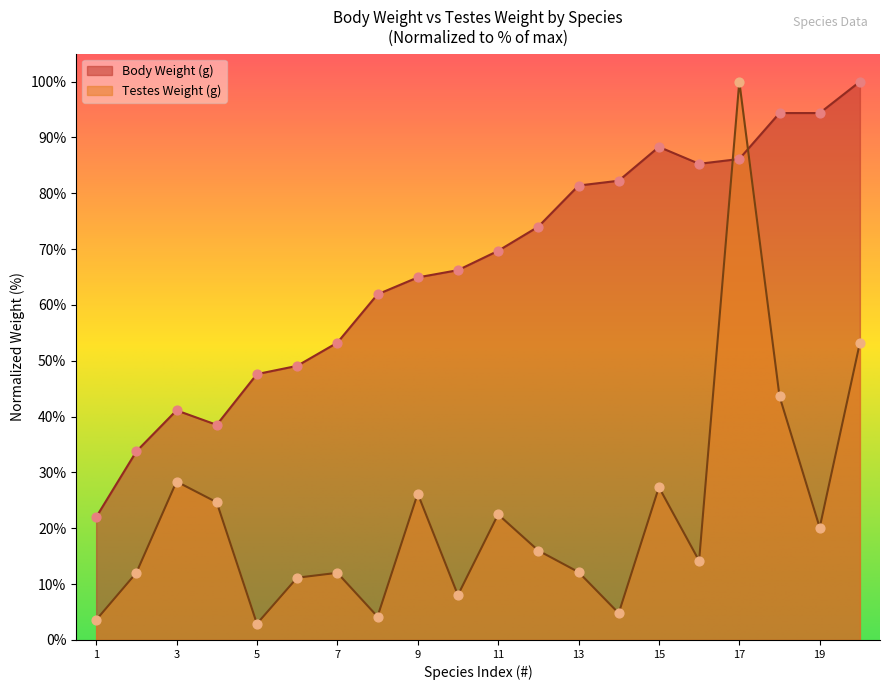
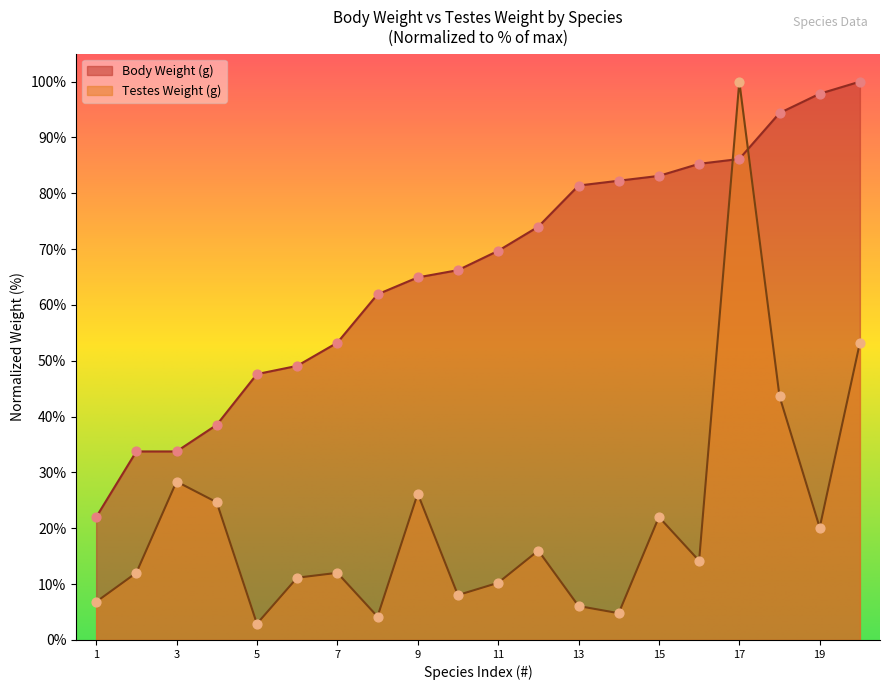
  {
    "Body Weight (g)": {
      "1": "22%",
-     "3": "41%",
+     "3": "34%",
      "5": "48%",
      "7": "53%",
      "9": "65%",
      "11": "70%",
      "13": "81%",
-     "15": "88%",
+     "15": "83%",
      "17": "86%",
-     "19": "94%"
+     "19": "98%"
    },
    "Testes Weight (g)": {
-     "1": "4%",
+     "1": "7%",
      "3": "28%",
      "5": "3%",
      "7": "12%",
      "9": "26%",
-     "11": "22%",
-     "13": "12%",
-     "15": "27%",
+     "11": "10%",
+     "13": "6%",
+     "15": "22%",
      "17": "100%",
      "19": "20%"
    }
  }
